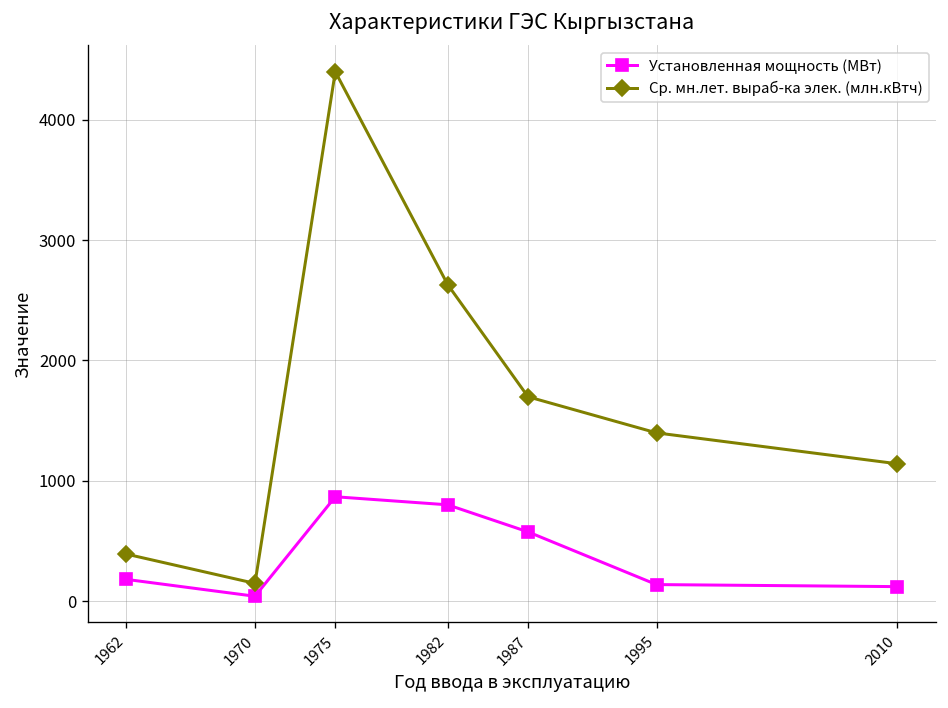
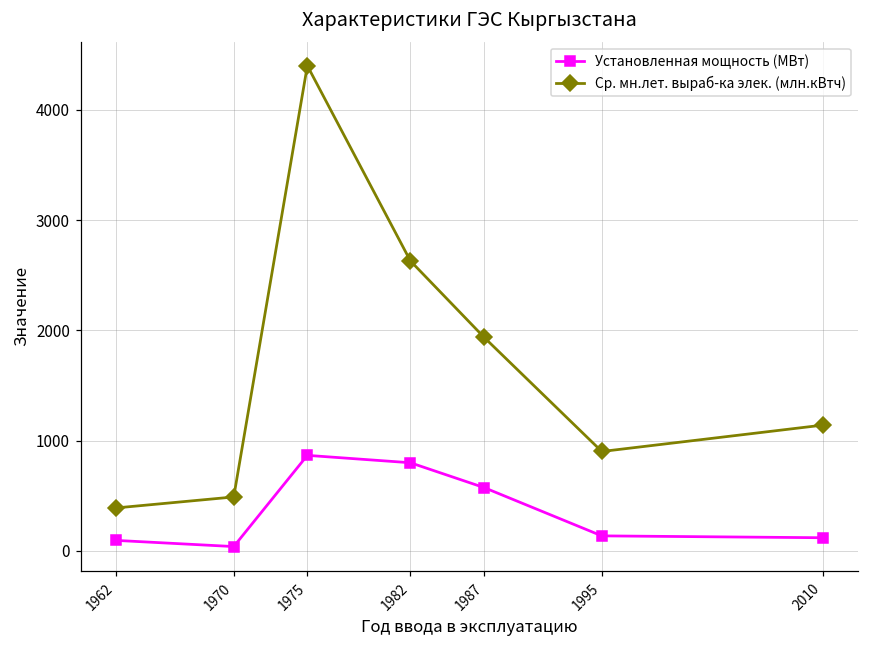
  {
    "Установленная мощность (МВт)": {
-     "1962": 180,
+     "1962": 100,
      "1970": 40,
      "1975": 870,
      "1982": 800,
      "1987": 580,
      "1995": 140,
      "2010": 120
    },
    "Ср. мн.лет. выраб-ка элек. (млн.кВтч)": {
      "1962": 390,
-     "1970": 150,
+     "1970": 490,
      "1975": 4400,
      "1982": 2630,
-     "1987": 1700,
-     "1995": 1400,
+     "1987": 1940,
+     "1995": 900,
      "2010": 1140
    }
  }
